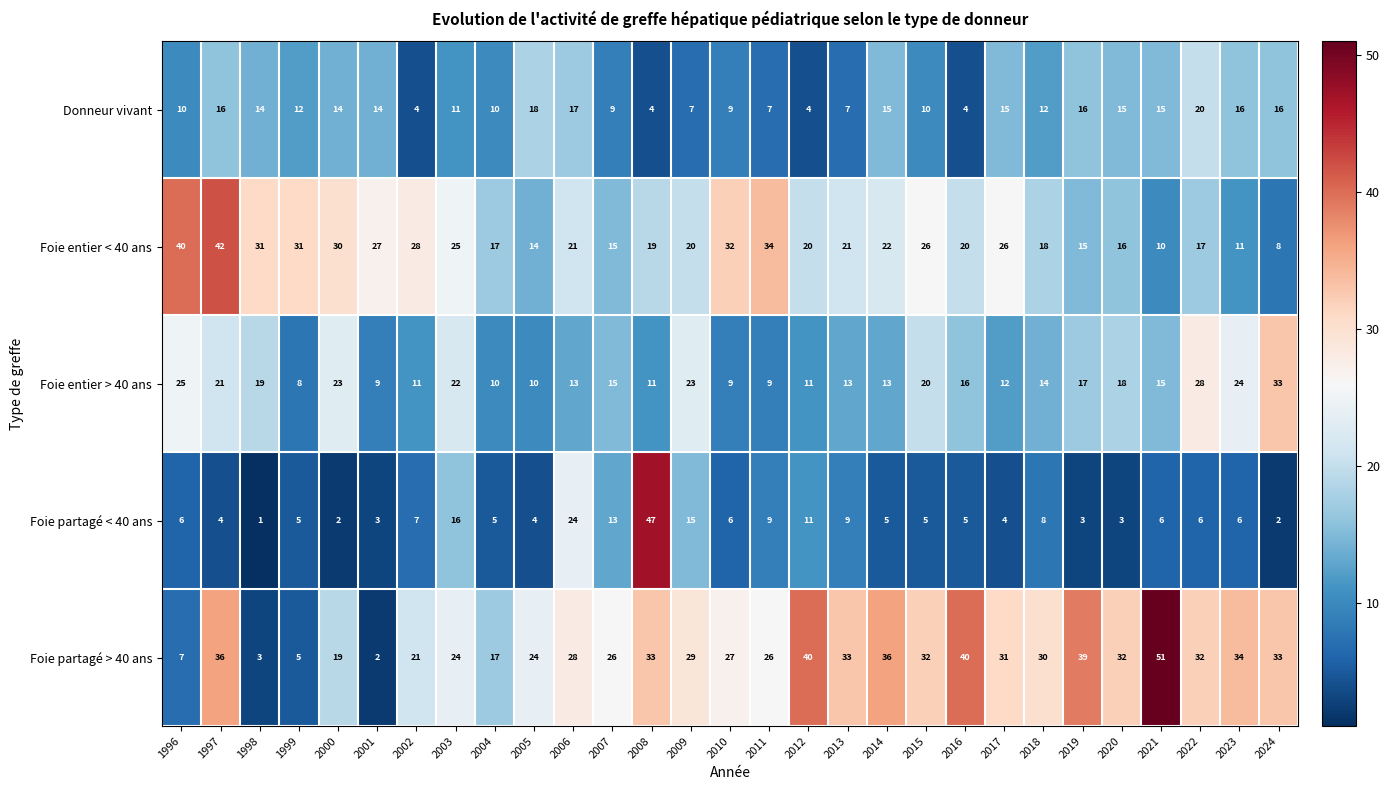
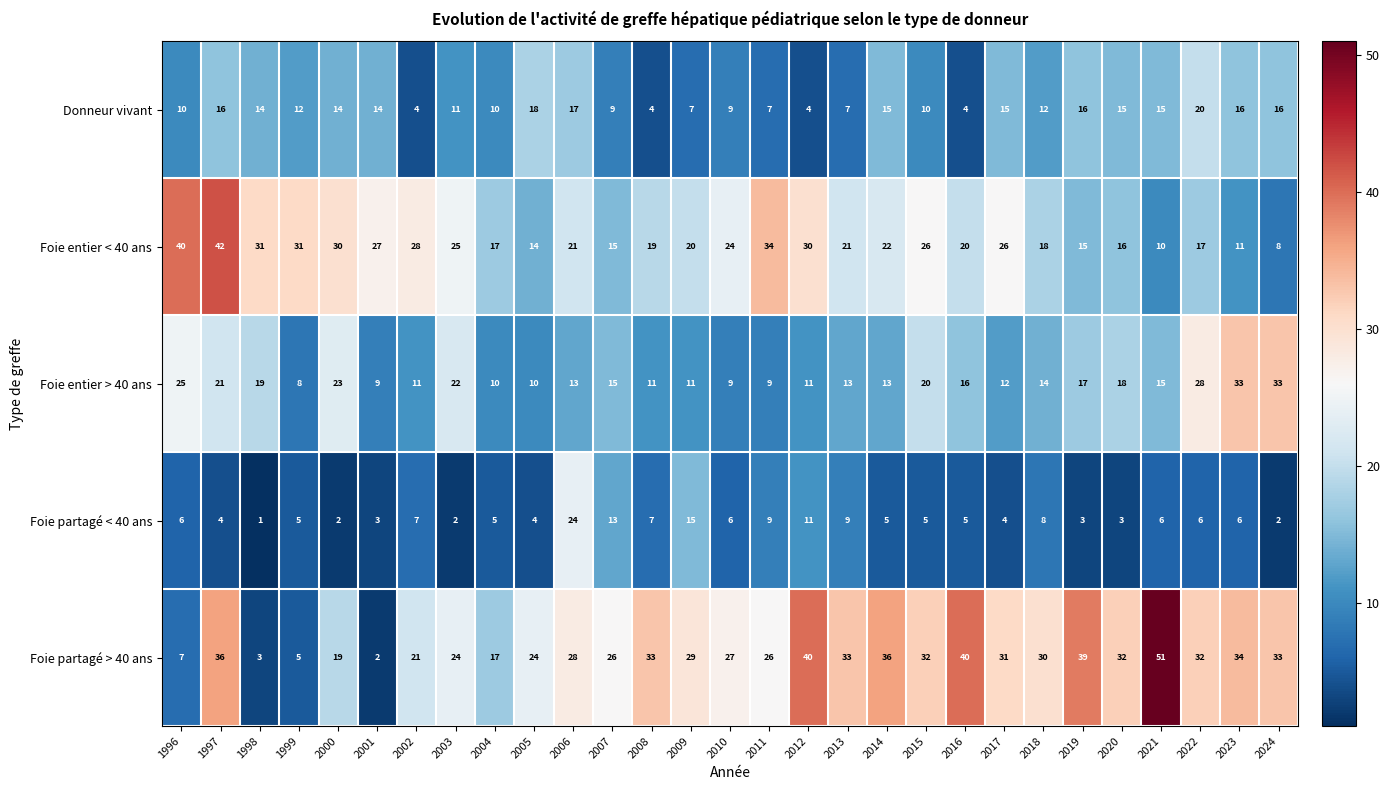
  {
    "Donneur vivant": {
      "1996": 10,
      "1997": 16,
      "1998": 14,
      "1999": 12,
      "2000": 14,
      "2001": 14,
      "2002": 4,
      "2003": 11,
      "2004": 10,
      "2005": 18,
      "2006": 17,
      "2007": 9,
      "2008": 4,
      "2009": 7,
      "2010": 9,
      "2011": 7,
      "2012": 4,
      "2013": 7,
      "2014": 15,
      "2015": 10,
      "2016": 4,
      "2017": 15,
      "2018": 12,
      "2019": 16,
      "2020": 15,
      "2021": 15,
      "2022": 20,
      "2023": 16,
      "2024": 16
    },
    "Foie entier < 40 ans": {
      "1996": 40,
      "1997": 42,
      "1998": 31,
      "1999": 31,
      "2000": 30,
      "2001": 27,
      "2002": 28,
      "2003": 25,
      "2004": 17,
      "2005": 14,
      "2006": 21,
      "2007": 15,
      "2008": 19,
      "2009": 20,
-     "2010": 32,
+     "2010": 24,
      "2011": 34,
-     "2012": 20,
+     "2012": 30,
      "2013": 21,
      "2014": 22,
      "2015": 26,
      "2016": 20,
      "2017": 26,
      "2018": 18,
      "2019": 15,
      "2020": 16,
      "2021": 10,
      "2022": 17,
      "2023": 11,
      "2024": 8
    },
    "Foie entier > 40 ans": {
      "1996": 25,
      "1997": 21,
      "1998": 19,
      "1999": 8,
      "2000": 23,
      "2001": 9,
      "2002": 11,
      "2003": 22,
      "2004": 10,
      "2005": 10,
      "2006": 13,
      "2007": 15,
      "2008": 11,
-     "2009": 23,
+     "2009": 11,
      "2010": 9,
      "2011": 9,
      "2012": 11,
      "2013": 13,
      "2014": 13,
      "2015": 20,
      "2016": 16,
      "2017": 12,
      "2018": 14,
      "2019": 17,
      "2020": 18,
      "2021": 15,
      "2022": 28,
-     "2023": 24,
+     "2023": 33,
      "2024": 33
    },
    "Foie partagé < 40 ans": {
      "1996": 6,
      "1997": 4,
      "1998": 1,
      "1999": 5,
      "2000": 2,
      "2001": 3,
      "2002": 7,
-     "2003": 16,
+     "2003": 2,
      "2004": 5,
      "2005": 4,
      "2006": 24,
      "2007": 13,
-     "2008": 47,
+     "2008": 7,
      "2009": 15,
      "2010": 6,
      "2011": 9,
      "2012": 11,
      "2013": 9,
      "2014": 5,
      "2015": 5,
      "2016": 5,
      "2017": 4,
      "2018": 8,
      "2019": 3,
      "2020": 3,
      "2021": 6,
      "2022": 6,
      "2023": 6,
      "2024": 2
    },
    "Foie partagé > 40 ans": {
      "1996": 7,
      "1997": 36,
      "1998": 3,
      "1999": 5,
      "2000": 19,
      "2001": 2,
      "2002": 21,
      "2003": 24,
      "2004": 17,
      "2005": 24,
      "2006": 28,
      "2007": 26,
      "2008": 33,
      "2009": 29,
      "2010": 27,
      "2011": 26,
      "2012": 40,
      "2013": 33,
      "2014": 36,
      "2015": 32,
      "2016": 40,
      "2017": 31,
      "2018": 30,
      "2019": 39,
      "2020": 32,
      "2021": 51,
      "2022": 32,
      "2023": 34,
      "2024": 33
    }
  }
